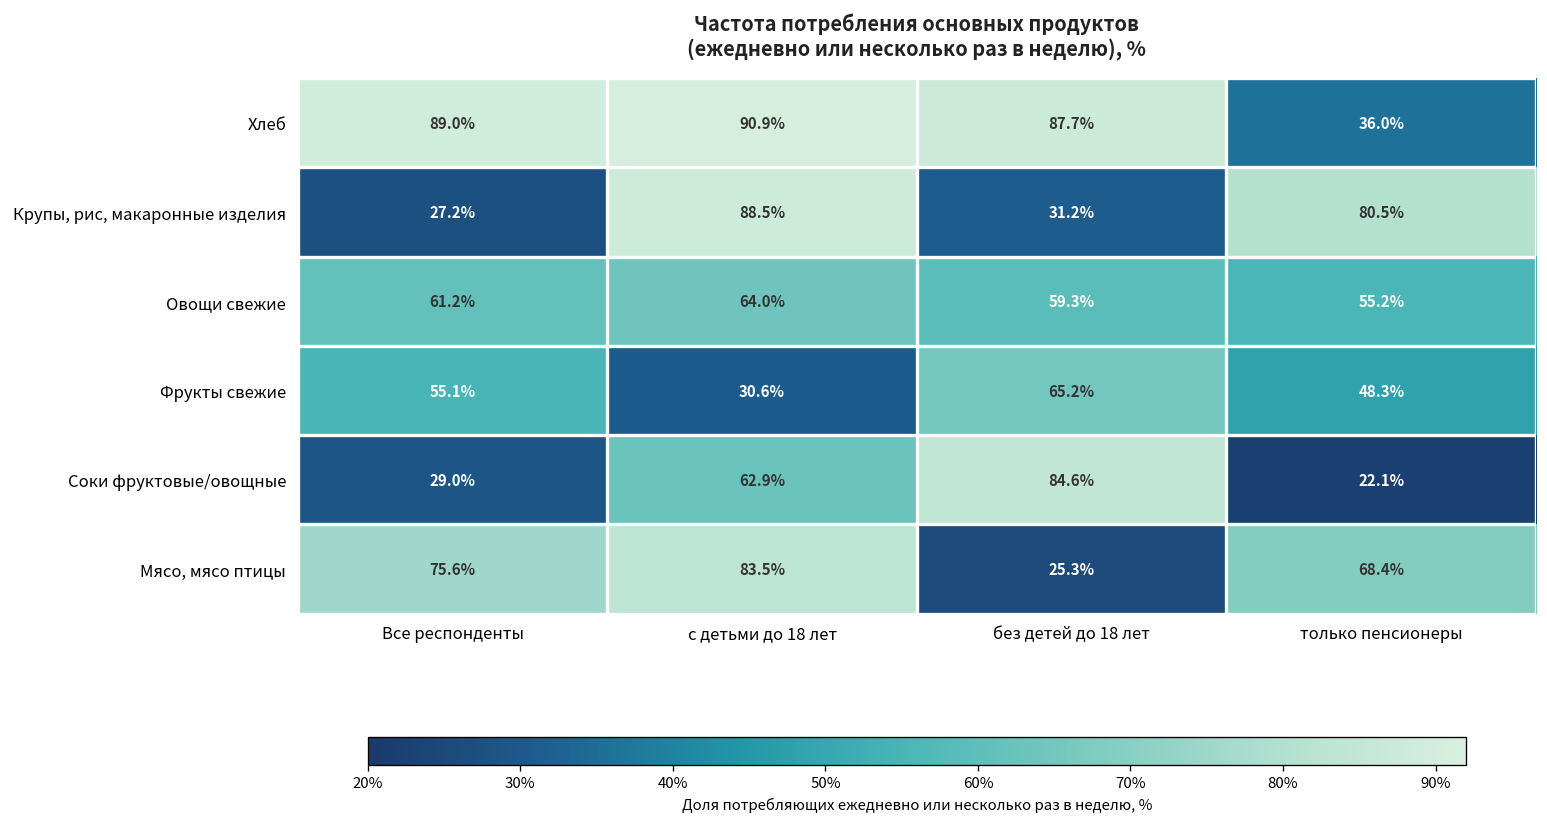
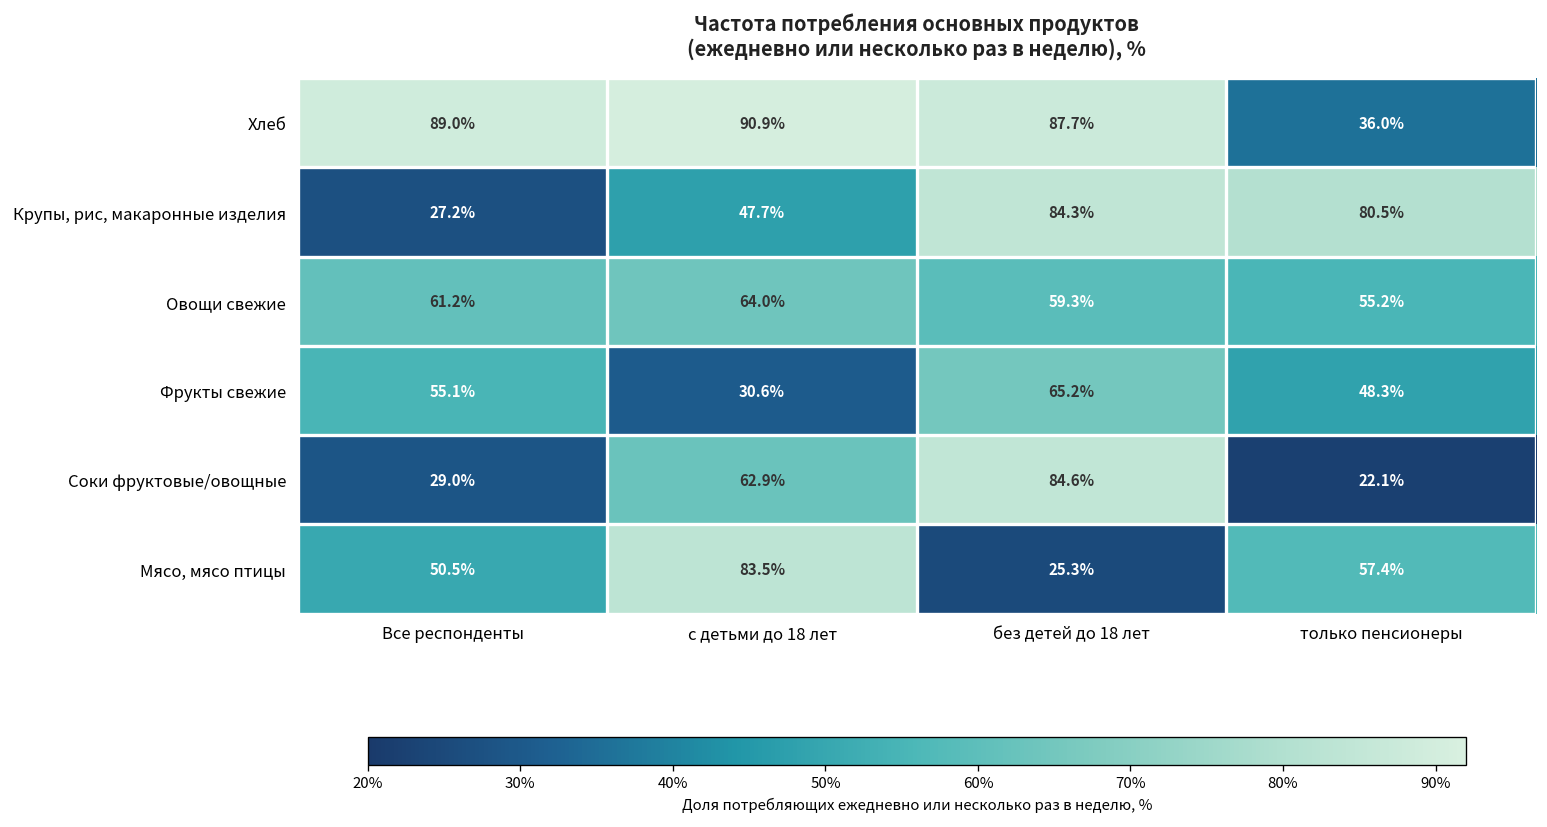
  {
    "Хлеб": {
      "Все респонденты": "89.0%",
      "с детьми до 18 лет": "90.9%",
      "без детей до 18 лет": "87.7%",
      "только пенсионеры": "36.0%"
    },
    "Крупы, рис, макаронные изделия": {
      "Все респонденты": "27.2%",
-     "с детьми до 18 лет": "88.5%",
-     "без детей до 18 лет": "31.2%",
+     "с детьми до 18 лет": "47.7%",
+     "без детей до 18 лет": "84.3%",
      "только пенсионеры": "80.5%"
    },
    "Овощи свежие": {
      "Все респонденты": "61.2%",
      "с детьми до 18 лет": "64.0%",
      "без детей до 18 лет": "59.3%",
      "только пенсионеры": "55.2%"
    },
    "Фрукты свежие": {
      "Все респонденты": "55.1%",
      "с детьми до 18 лет": "30.6%",
      "без детей до 18 лет": "65.2%",
      "только пенсионеры": "48.3%"
    },
    "Соки фруктовые/овощные": {
      "Все респонденты": "29.0%",
      "с детьми до 18 лет": "62.9%",
      "без детей до 18 лет": "84.6%",
      "только пенсионеры": "22.1%"
    },
    "Мясо, мясо птицы": {
-     "Все респонденты": "75.6%",
+     "Все респонденты": "50.5%",
      "с детьми до 18 лет": "83.5%",
      "без детей до 18 лет": "25.3%",
-     "только пенсионеры": "68.4%"
+     "только пенсионеры": "57.4%"
    }
  }
